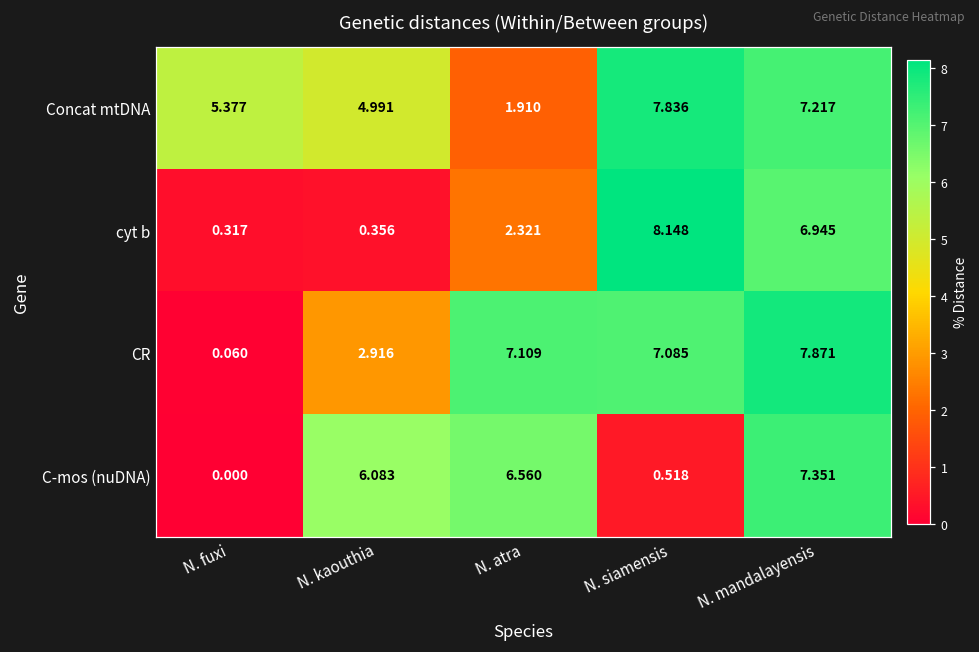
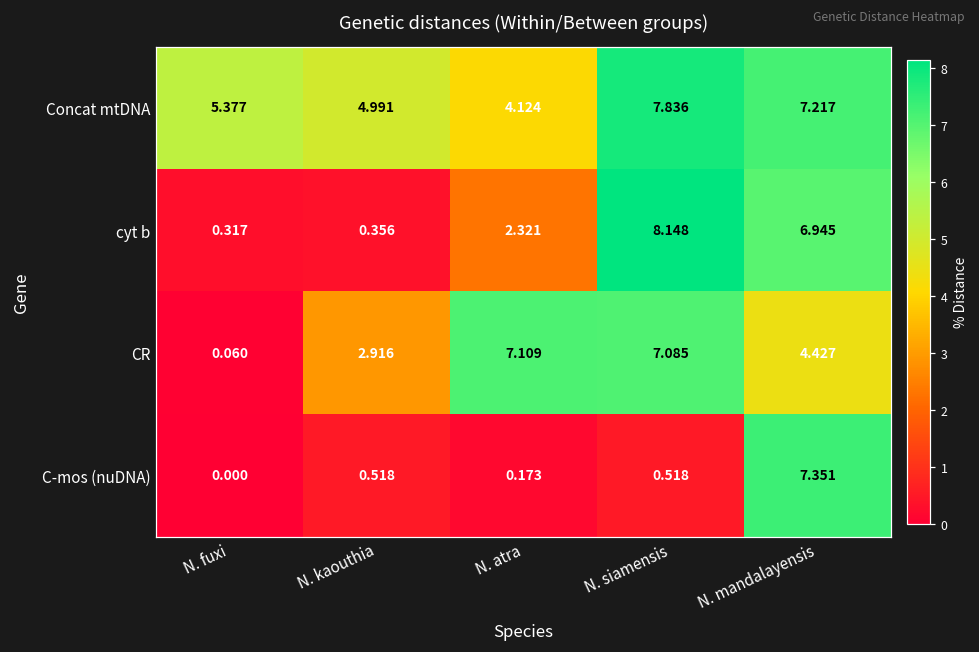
  {
    "Concat mtDNA": {
      "N. fuxi": 5.377,
      "N. kaouthia": 4.991,
-     "N. atra": 1.910,
+     "N. atra": 4.124,
      "N. siamensis": 7.836,
      "N. mandalayensis": 7.217
    },
    "cyt b": {
      "N. fuxi": 0.317,
      "N. kaouthia": 0.356,
      "N. atra": 2.321,
      "N. siamensis": 8.148,
      "N. mandalayensis": 6.945
    },
    "CR": {
      "N. fuxi": 0.060,
      "N. kaouthia": 2.916,
      "N. atra": 7.109,
      "N. siamensis": 7.085,
-     "N. mandalayensis": 7.871
+     "N. mandalayensis": 4.427
    },
    "C-mos (nuDNA)": {
      "N. fuxi": 0.000,
-     "N. kaouthia": 6.083,
-     "N. atra": 6.560,
+     "N. kaouthia": 0.518,
+     "N. atra": 0.173,
      "N. siamensis": 0.518,
      "N. mandalayensis": 7.351
    }
  }
